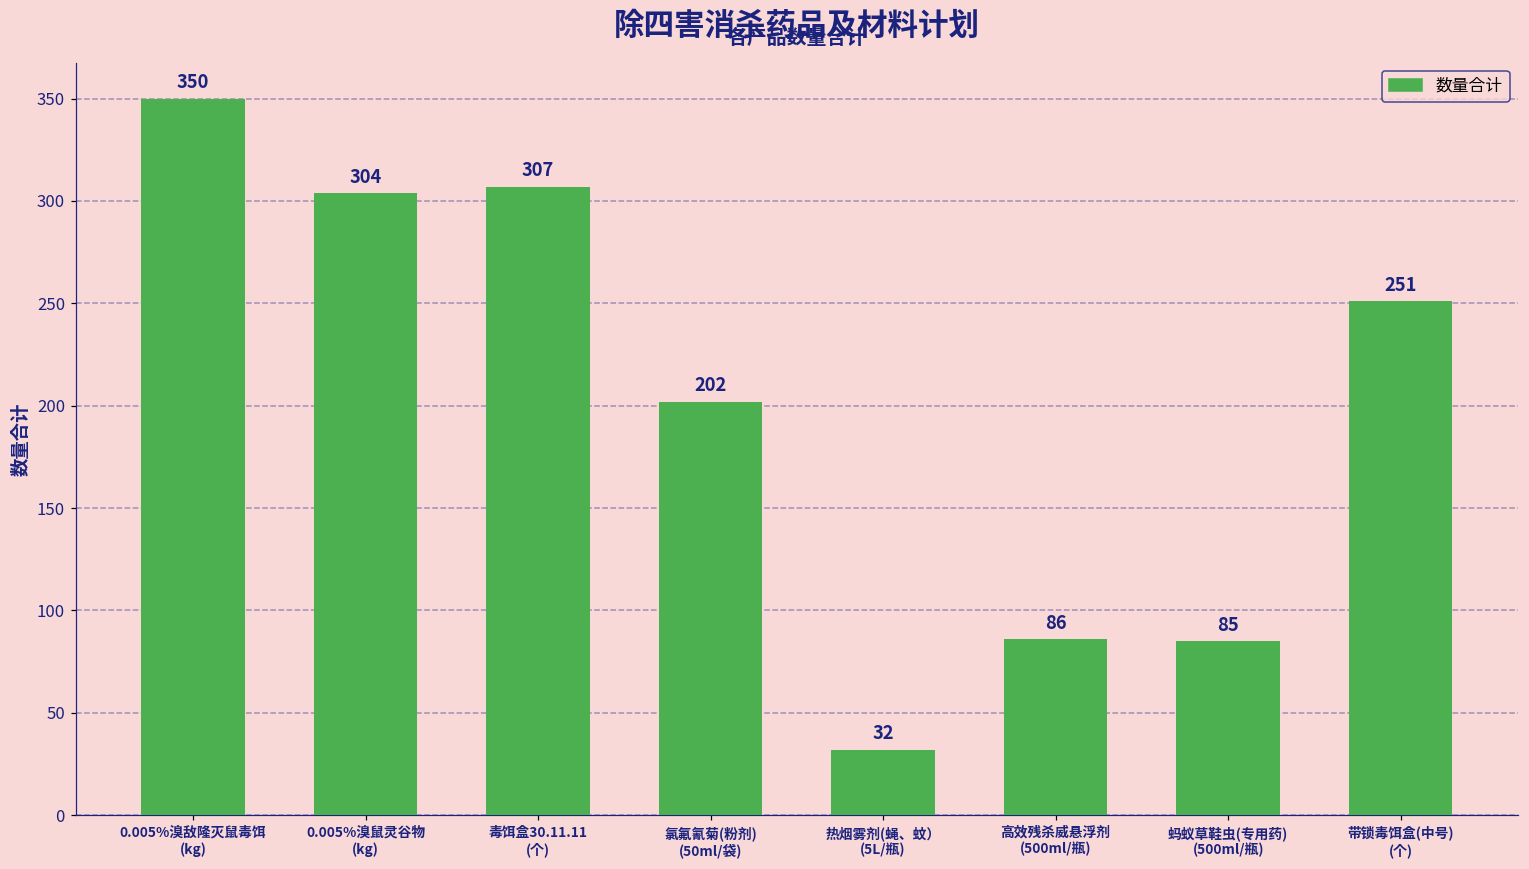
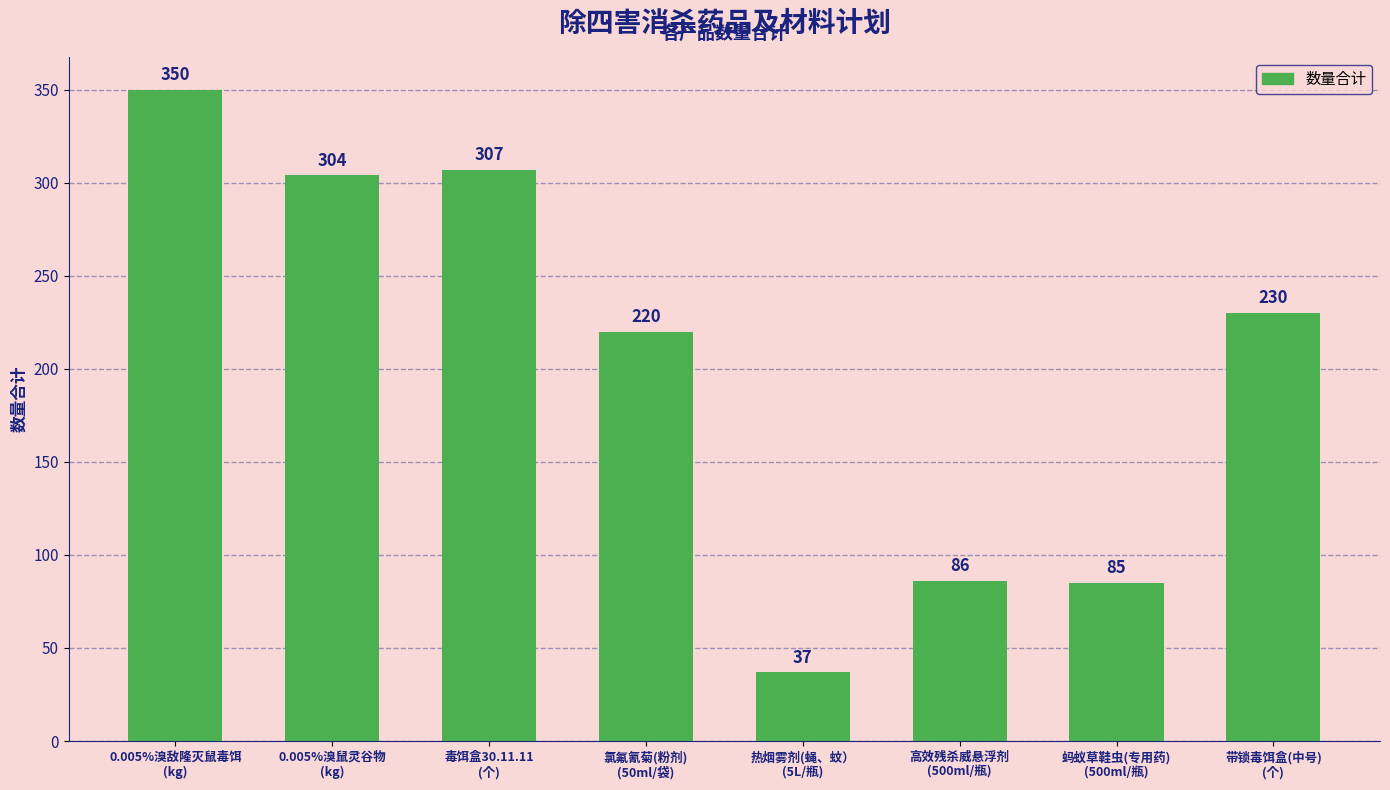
  {
    "0.005%溴敌隆灭鼠毒饵 (kg)": 350,
    "0.005%溴鼠灵谷物 (kg)": 304,
    "毒饵盒30.11.11 (个)": 307,
-   "氯氟氰菊(粉剂) (50ml/袋)": 202,
-   "热烟雾剂(蝇、蚊） (5L/瓶)": 32,
+   "氯氟氰菊(粉剂) (50ml/袋)": 220,
+   "热烟雾剂(蝇、蚊） (5L/瓶)": 37,
    "高效残杀威悬浮剂 (500ml/瓶)": 86,
    "蚂蚁草鞋虫(专用药) (500ml/瓶)": 85,
-   "带锁毒饵盒(中号) (个)": 251
+   "带锁毒饵盒(中号) (个)": 230
  }
